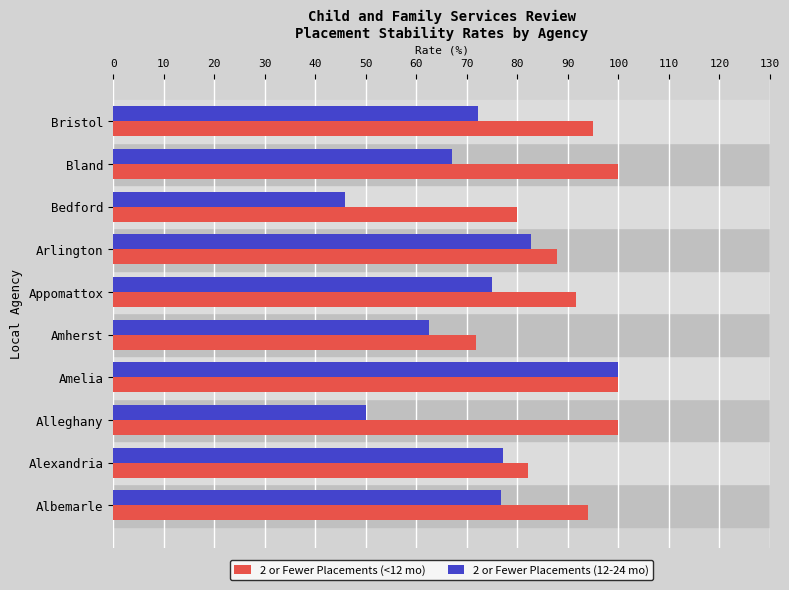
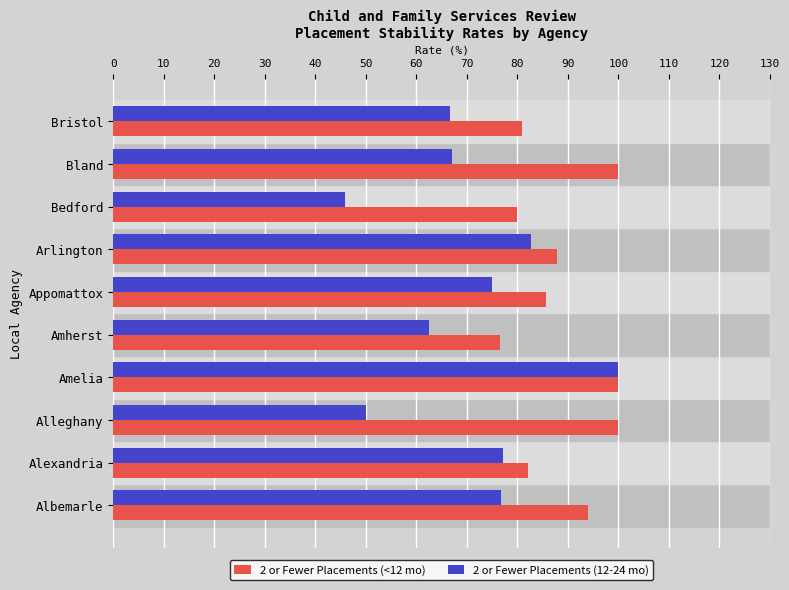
  {
    "2 or Fewer Placements (<12 mo)": {
-     "Bristol": 95,
+     "Bristol": 81,
      "Bland": 100,
      "Bedford": 80,
      "Arlington": 88,
-     "Appomattox": 92,
-     "Amherst": 72,
+     "Appomattox": 86,
+     "Amherst": 76,
      "Amelia": 100,
      "Alleghany": 100,
      "Alexandria": 82,
      "Albemarle": 94
    },
    "2 or Fewer Placements (12-24 mo)": {
-     "Bristol": 72,
+     "Bristol": 67,
      "Bland": 67,
      "Bedford": 46,
      "Arlington": 83,
      "Appomattox": 75,
      "Amherst": 63,
      "Amelia": 100,
      "Alleghany": 50,
      "Alexandria": 77,
      "Albemarle": 77
    }
  }
